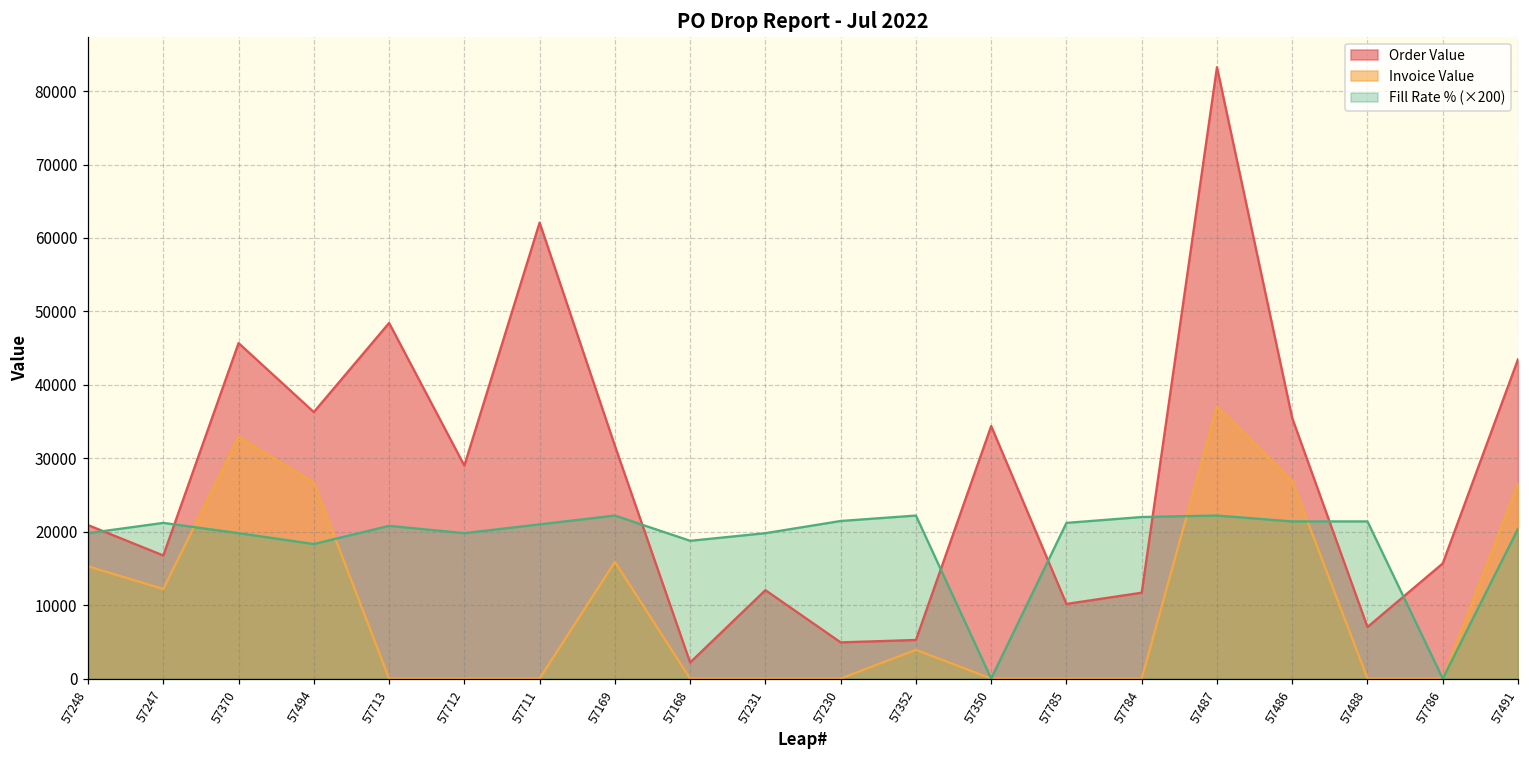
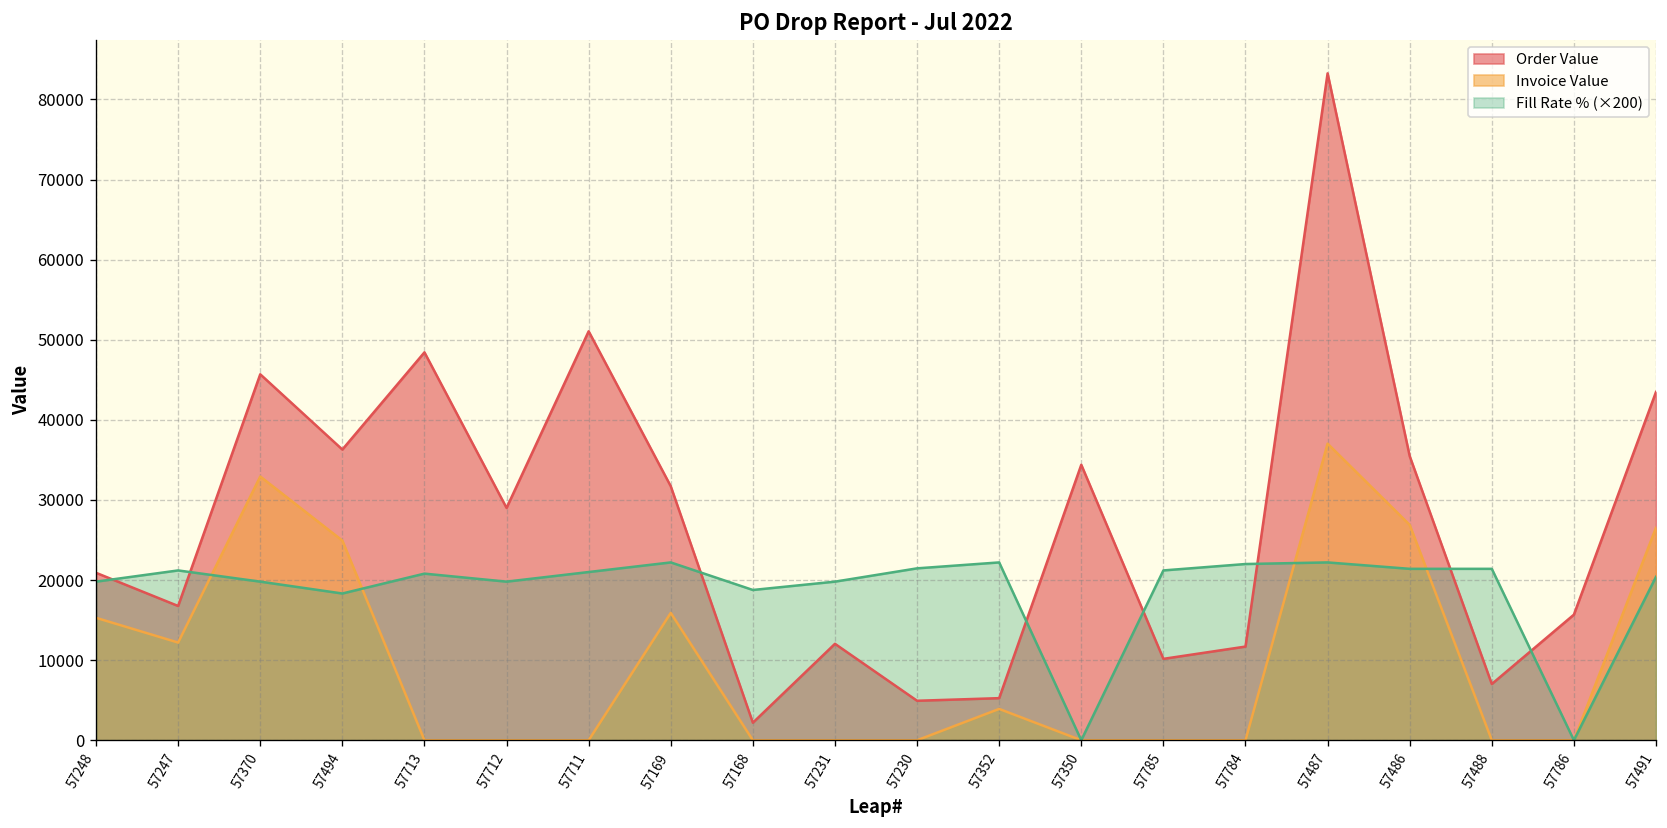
  {
    "Order Value": {
      "57248": 21000,
      "57247": 17000,
      "57370": 46000,
      "57494": 36000,
      "57713": 48000,
      "57712": 29000,
-     "57711": 62000,
+     "57711": 51000,
      "57169": 32000,
      "57168": 2000,
      "57231": 12000,
      "57230": 5000,
      "57352": 5000,
      "57350": 34000,
      "57785": 10000,
      "57784": 12000,
      "57487": 83000,
      "57486": 35000,
      "57488": 7000,
      "57786": 16000,
      "57491": 43000
    },
    "Invoice Value": {
      "57248": 15000,
      "57247": 12000,
      "57370": 33000,
-     "57494": 27000,
+     "57494": 25000,
      "57713": 0,
      "57712": 0,
      "57711": 0,
      "57169": 16000,
      "57168": 0,
      "57231": 0,
      "57230": 0,
      "57352": 4000,
      "57785": 0,
      "57784": 0,
      "57487": 37000,
      "57486": 27000,
      "57488": 0,
      "57491": 27000
    },
    "Fill Rate % (×200)": {
      "57248": 20000,
      "57247": 21000,
      "57370": 20000,
      "57494": 18000,
      "57713": 21000,
      "57712": 20000,
      "57711": 21000,
      "57169": 22000,
      "57168": 19000,
      "57231": 20000,
      "57230": 21000,
      "57352": 22000,
      "57785": 21000,
      "57784": 22000,
      "57487": 22000,
      "57486": 21000,
      "57488": 21000,
      "57491": 20000
    }
  }
